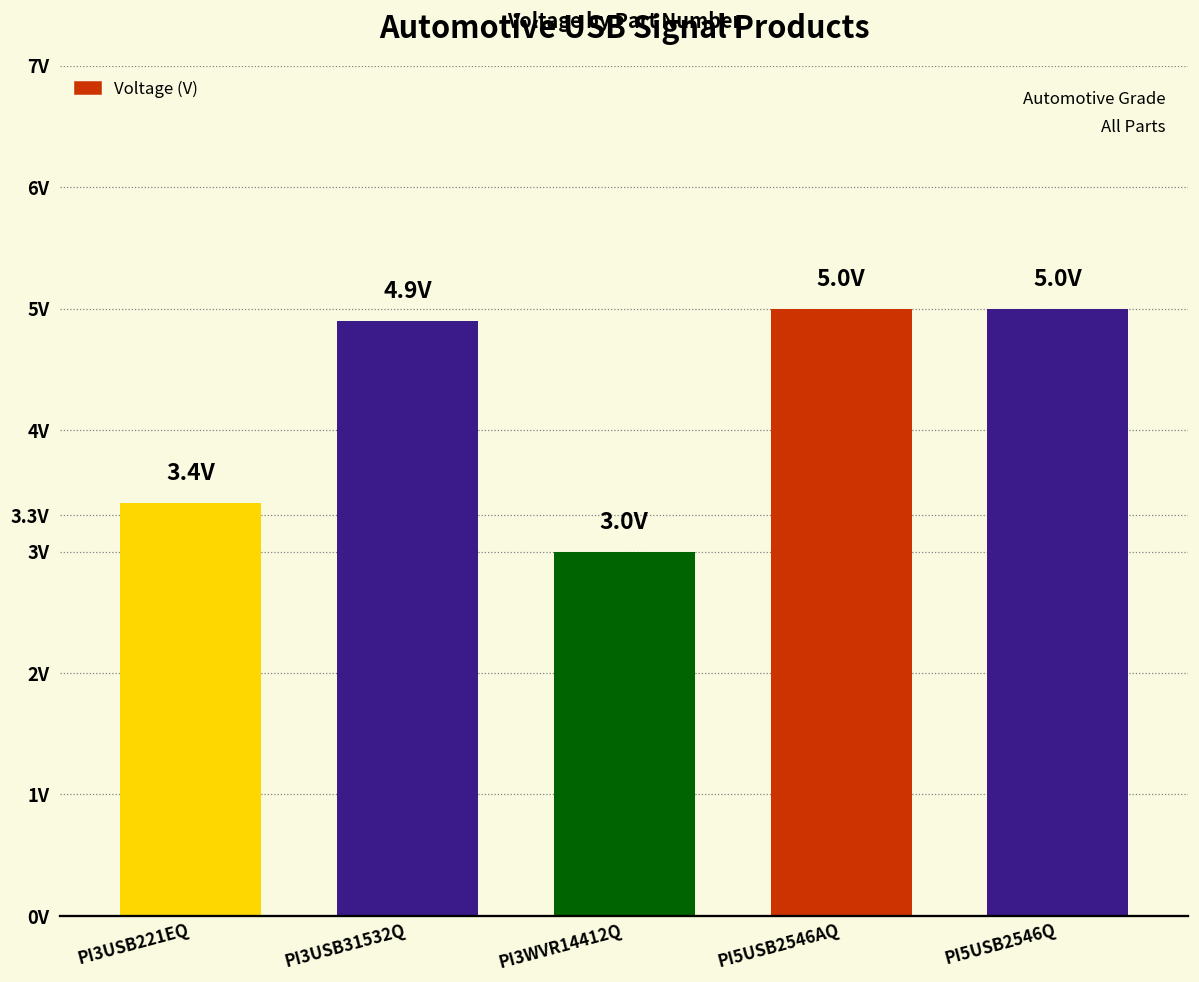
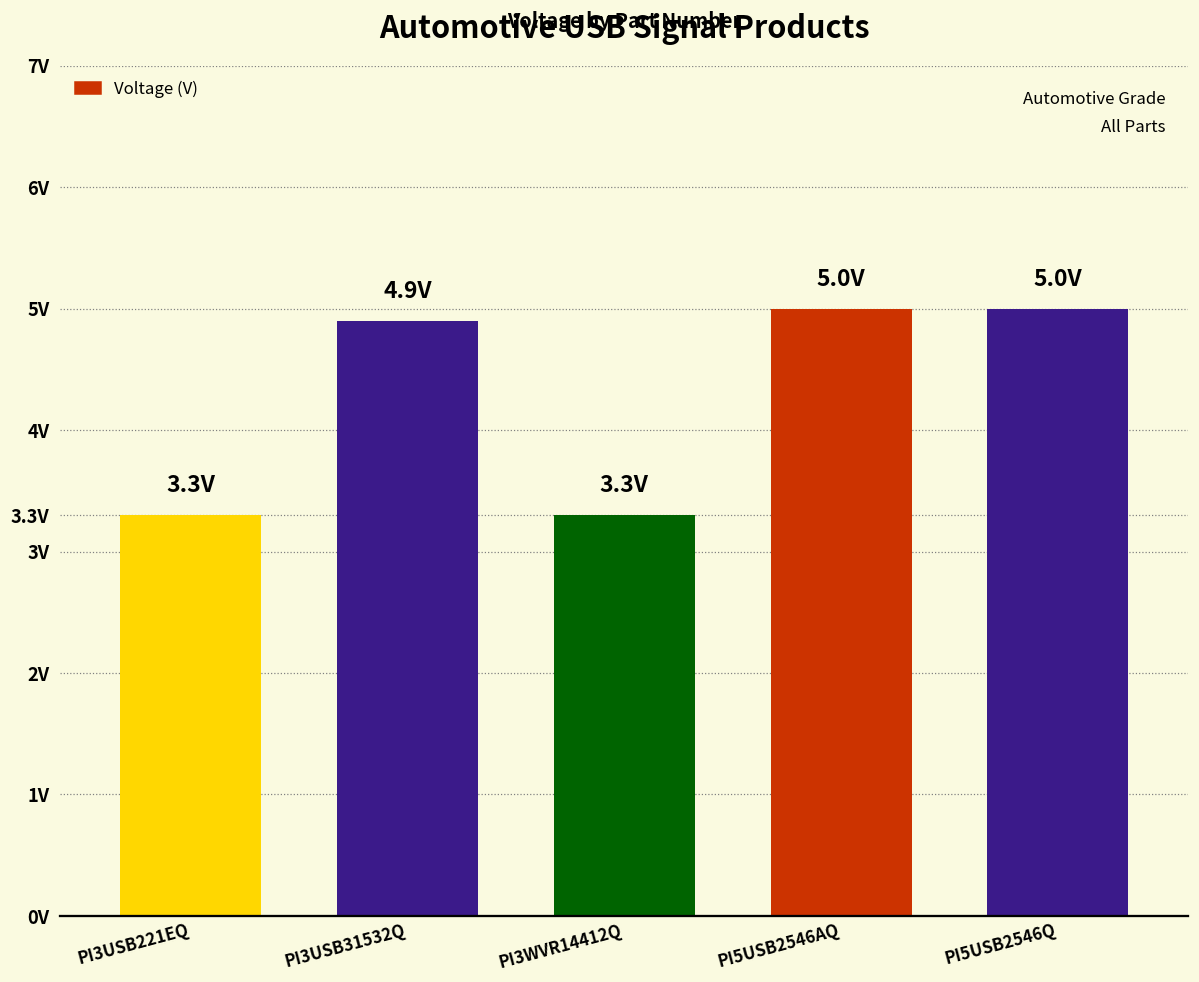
  {
-   "PI3USB221EQ": "3.4V",
+   "PI3USB221EQ": "3.3V",
    "PI3USB31532Q": "4.9V",
-   "PI3WVR14412Q": "3.0V",
+   "PI3WVR14412Q": "3.3V",
    "PI5USB2546AQ": "5.0V",
    "PI5USB2546Q": "5.0V"
  }
